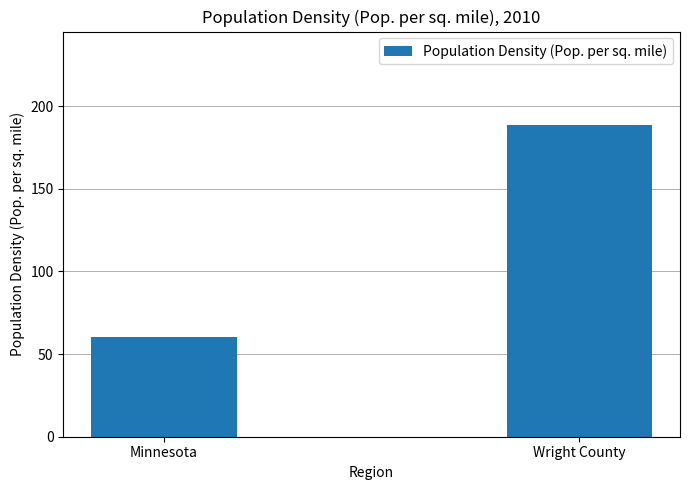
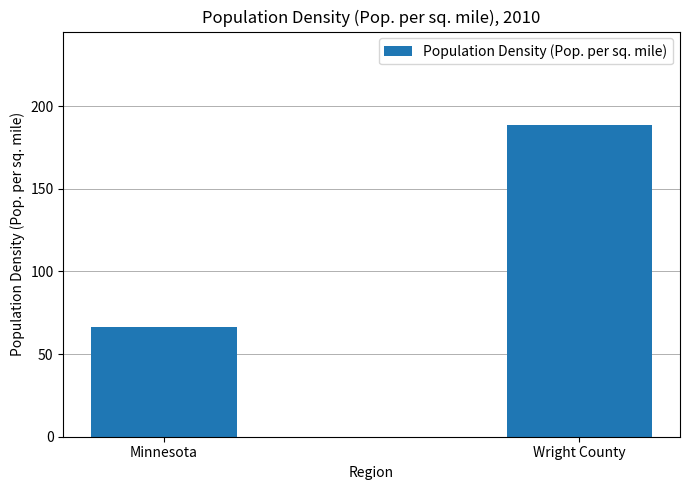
  {
-   "Minnesota": 61,
+   "Minnesota": 67,
    "Wright County": 189
  }
